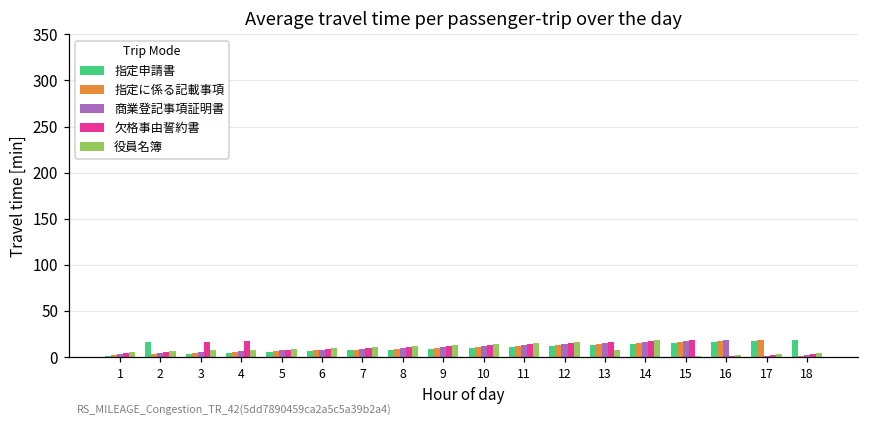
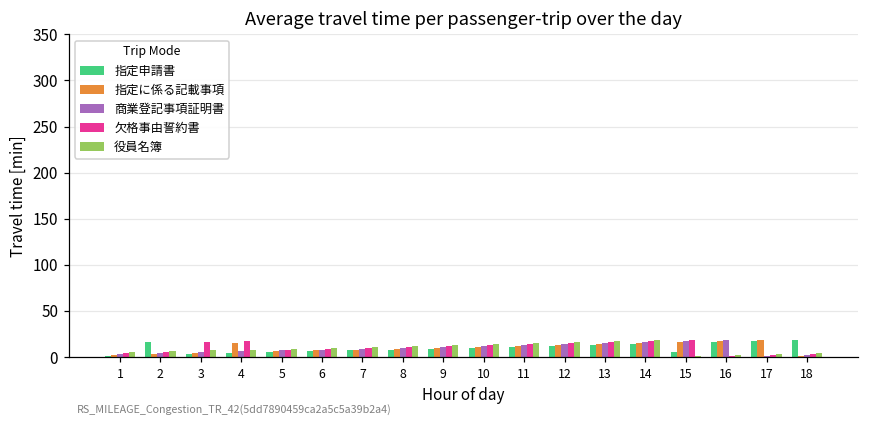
  {
    "指定申請書": {
      "2": 20,
      "3": 0,
      "4": 0,
      "5": 10,
      "6": 10,
      "7": 10,
      "8": 10,
      "9": 10,
      "10": 10,
      "11": 10,
      "12": 10,
      "13": 10,
      "14": 10,
-     "15": 20,
+     "15": 10,
      "16": 20,
      "17": 20,
      "18": 20
    },
    "指定に係る記載事項": {
      "2": 0,
      "3": 0,
-     "4": 10,
+     "4": 20,
      "5": 10,
      "6": 10,
      "7": 10,
      "8": 10,
      "9": 10,
      "10": 10,
      "11": 10,
      "12": 10,
      "13": 10,
      "14": 20,
      "15": 20,
      "16": 20,
      "17": 20
    },
    "商業登記事項証明書": {
      "1": 0,
      "2": 0,
      "3": 10,
      "4": 10,
      "5": 10,
      "6": 10,
      "7": 10,
      "8": 10,
      "9": 10,
      "10": 10,
      "11": 10,
      "12": 10,
      "13": 20,
      "14": 20,
      "15": 20,
      "16": 20
    },
    "欠格事由誓約書": {
      "1": 0,
      "2": 10,
      "3": 20,
      "4": 20,
      "5": 10,
      "6": 10,
      "7": 10,
      "8": 10,
      "9": 10,
      "10": 10,
      "11": 10,
      "12": 20,
      "13": 20,
      "14": 20,
      "15": 20,
      "18": 0
    },
    "役員名簿": {
      "1": 10,
      "2": 10,
      "3": 10,
      "4": 10,
      "5": 10,
      "6": 10,
      "7": 10,
      "8": 10,
      "9": 10,
      "10": 10,
      "11": 20,
      "12": 20,
-     "13": 10,
+     "13": 20,
      "14": 20,
      "17": 0,
      "18": 0
    }
  }
